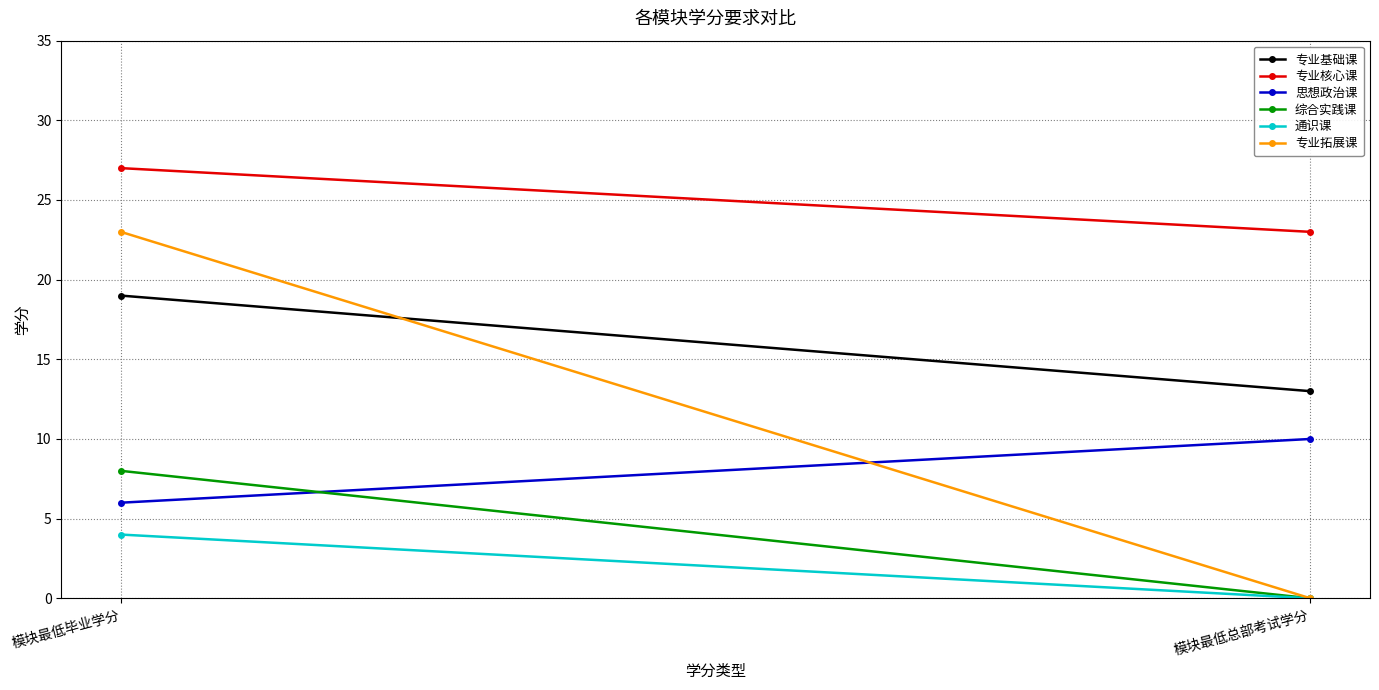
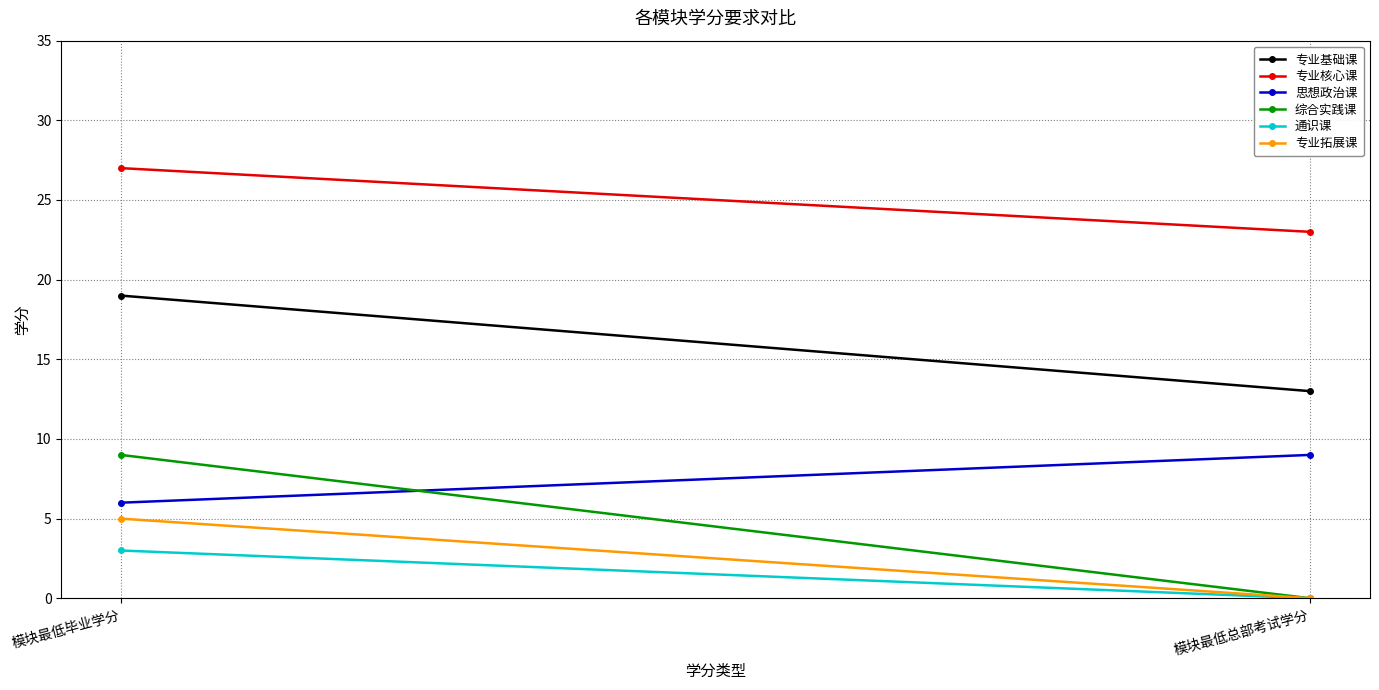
  {
    "专业基础课": {
      "模块最低毕业学分": 19,
      "模块最低总部考试学分": 13
    },
    "专业核心课": {
      "模块最低毕业学分": 27,
      "模块最低总部考试学分": 23
    },
    "思想政治课": {
      "模块最低毕业学分": 6,
-     "模块最低总部考试学分": 10
+     "模块最低总部考试学分": 9
    },
    "综合实践课": {
-     "模块最低毕业学分": 8
+     "模块最低毕业学分": 9
    },
    "通识课": {
-     "模块最低毕业学分": 4
+     "模块最低毕业学分": 3
    },
    "专业拓展课": {
-     "模块最低毕业学分": 23
+     "模块最低毕业学分": 5
    }
  }
